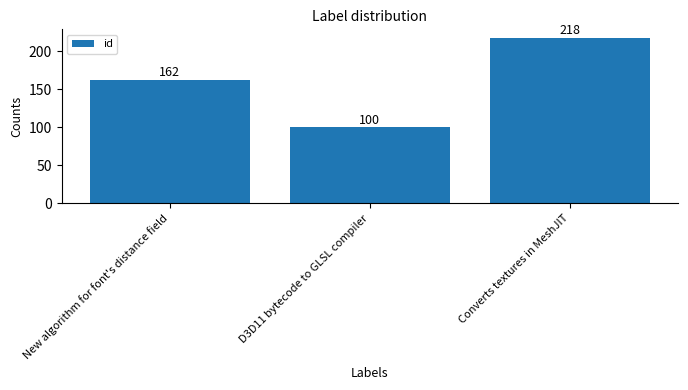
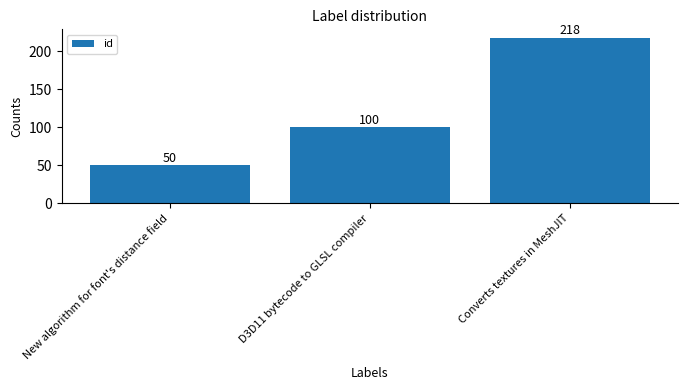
  {
-   "New algorithm for font's distance field": 162,
+   "New algorithm for font's distance field": 50,
    "D3D11 bytecode to GLSL compiler": 100,
    "Converts textures in MeshJIT": 218
  }
